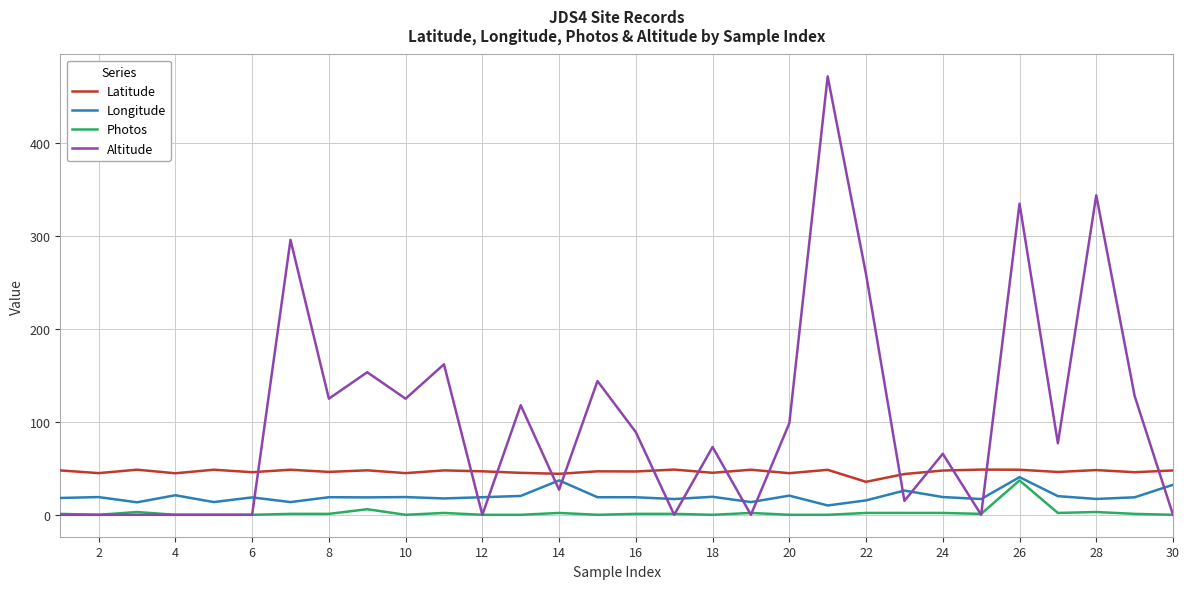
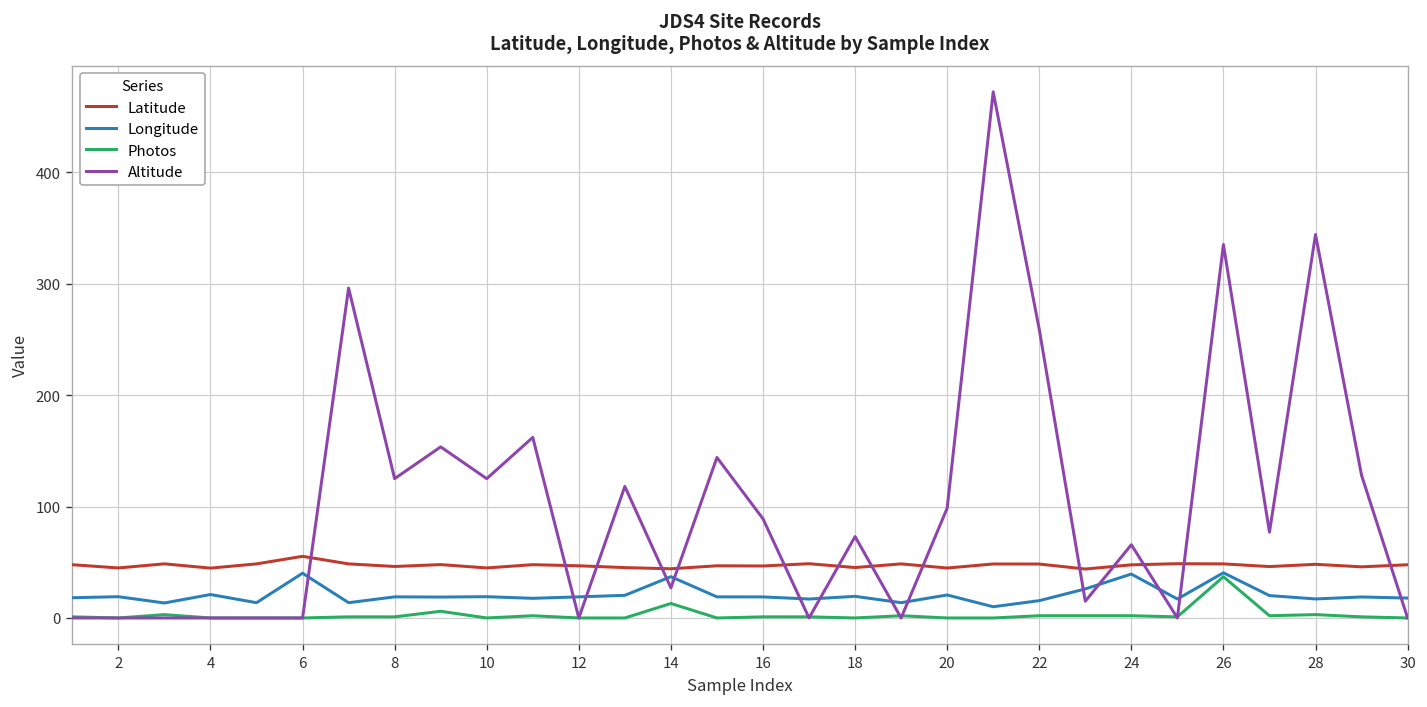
  {
    "Latitude": {
      "2": 40,
      "4": 40,
-     "6": 50,
+     "6": 60,
      "8": 50,
      "10": 40,
      "12": 50,
      "14": 40,
      "16": 50,
      "18": 50,
      "20": 40,
-     "22": 40,
+     "22": 50,
      "24": 50,
      "26": 50,
      "28": 50,
      "30": 50
    },
    "Longitude": {
      "2": 20,
      "4": 20,
-     "6": 20,
+     "6": 40,
      "8": 20,
      "10": 20,
      "12": 20,
      "14": 40,
      "16": 20,
      "18": 20,
      "20": 20,
      "22": 20,
-     "24": 20,
+     "24": 40,
      "26": 40,
      "28": 20,
-     "30": 30
+     "30": 20
    },
    "Photos": {
      "8": 0,
      "10": 0,
-     "14": 0,
+     "14": 10,
      "16": 0,
      "18": 0,
      "20": 0,
      "22": 0,
      "24": 0,
      "26": 40,
      "28": 0
    },
    "Altitude": {
      "8": 130,
      "10": 130,
      "14": 30,
      "16": 90,
      "18": 70,
      "20": 100,
      "22": 260,
      "24": 70,
      "26": 340,
      "28": 340
    }
  }
